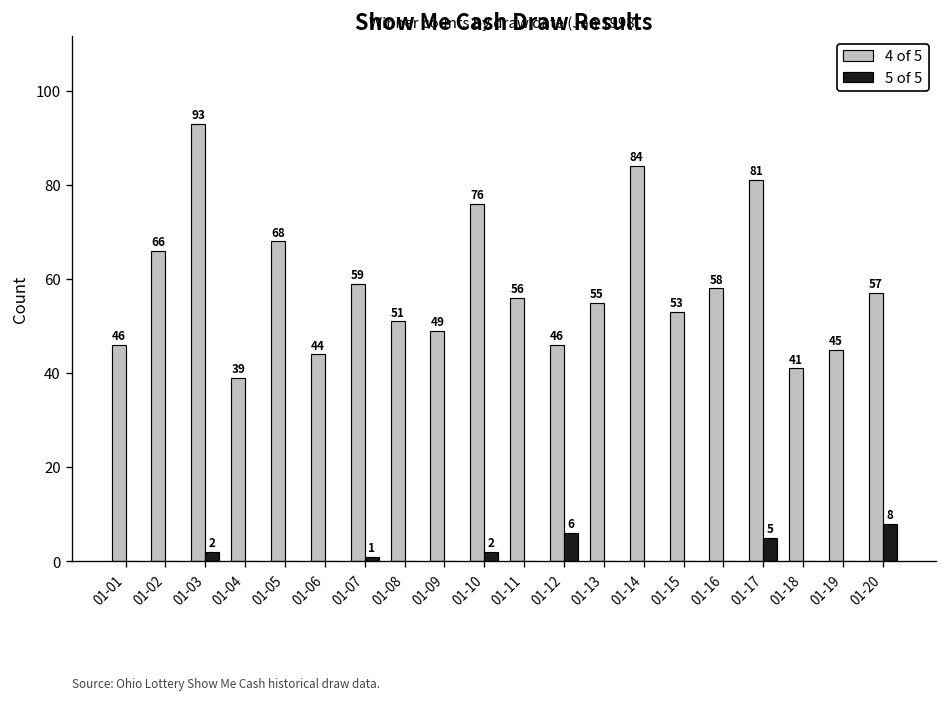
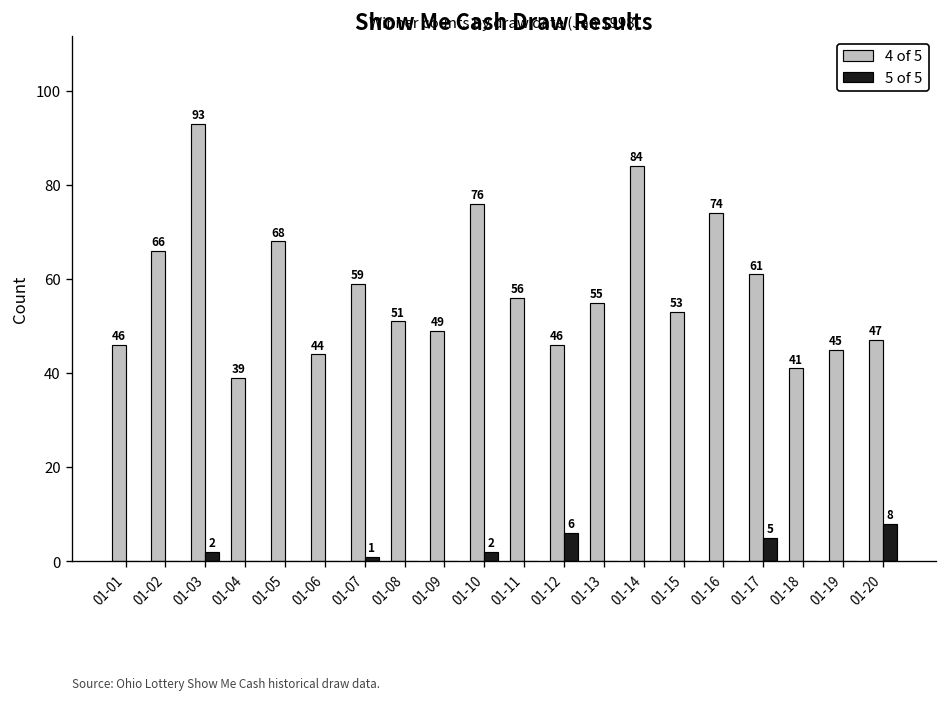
  {
    "4 of 5": {
      "01-01": 46,
      "01-02": 66,
      "01-03": 93,
      "01-04": 39,
      "01-05": 68,
      "01-06": 44,
      "01-07": 59,
      "01-08": 51,
      "01-09": 49,
      "01-10": 76,
      "01-11": 56,
      "01-12": 46,
      "01-13": 55,
      "01-14": 84,
      "01-15": 53,
-     "01-16": 58,
-     "01-17": 81,
+     "01-16": 74,
+     "01-17": 61,
      "01-18": 41,
      "01-19": 45,
-     "01-20": 57
+     "01-20": 47
    },
    "5 of 5": {
      "01-03": 2,
      "01-07": 1,
      "01-10": 2,
      "01-12": 6,
      "01-17": 5,
      "01-20": 8
    }
  }
